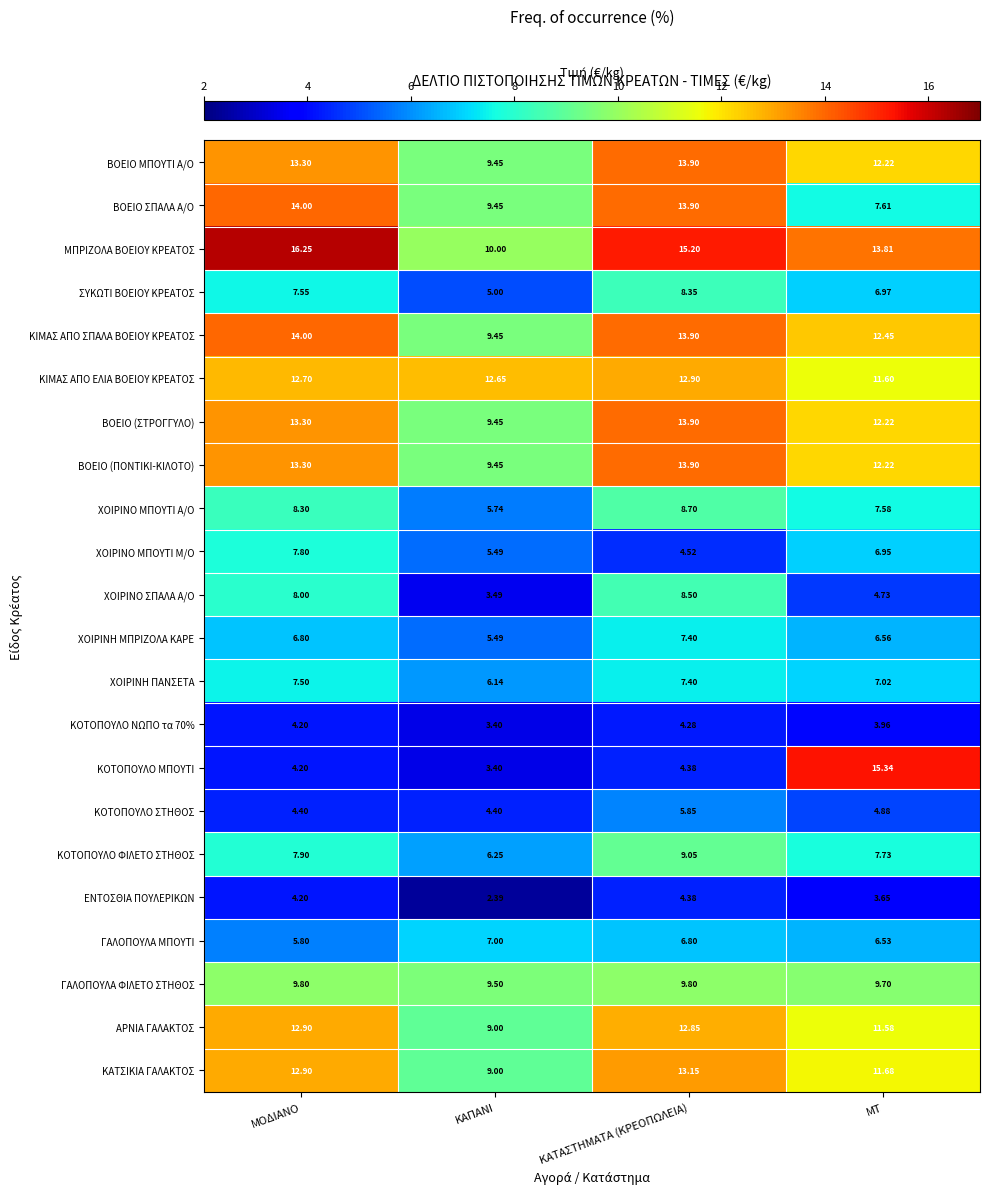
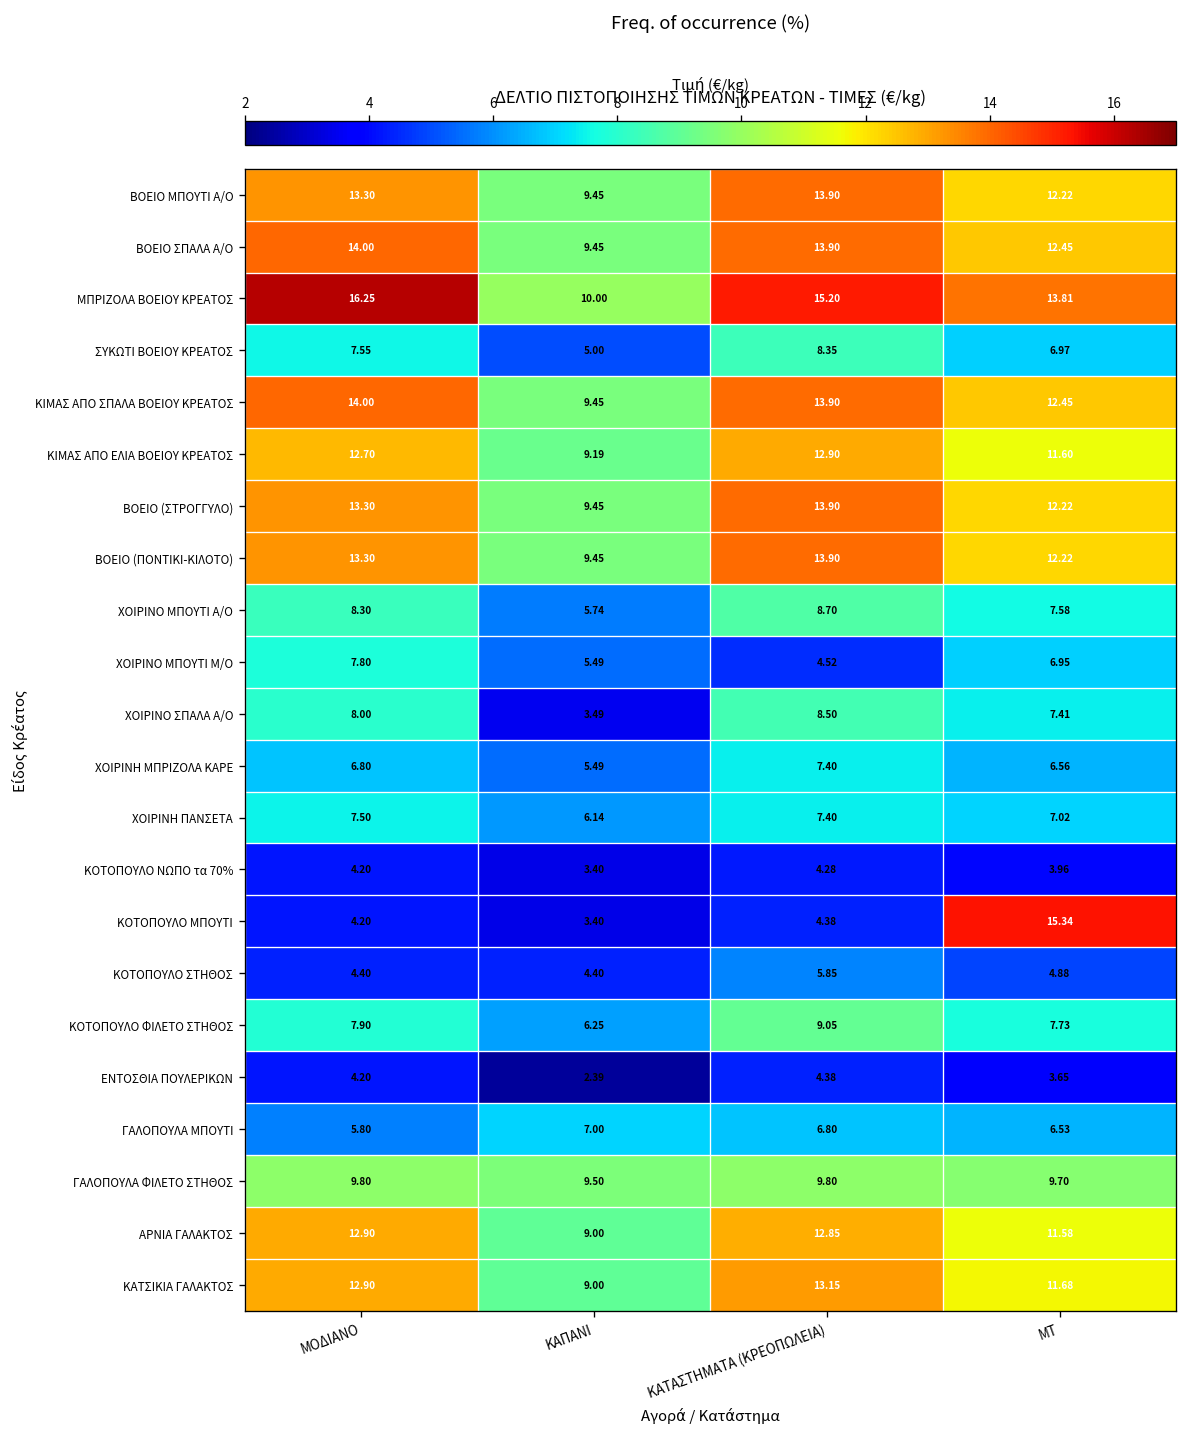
  {
    "ΒΟΕΙΟ ΜΠΟΥΤΙ Α/Ο": {
      "ΜΟΔΙΑΝΟ": 13.30,
      "ΚΑΠΑΝΙ": 9.45,
      "ΚΑΤΑΣΤΗΜΑΤΑ (ΚΡΕΟΠΩΛΕΙΑ)": 13.90,
      "ΜΤ": 12.22
    },
    "ΒΟΕΙΟ ΣΠΑΛΑ Α/Ο": {
      "ΜΟΔΙΑΝΟ": 14.00,
      "ΚΑΠΑΝΙ": 9.45,
      "ΚΑΤΑΣΤΗΜΑΤΑ (ΚΡΕΟΠΩΛΕΙΑ)": 13.90,
-     "ΜΤ": 7.61
+     "ΜΤ": 12.45
    },
    "ΜΠΡΙΖΟΛΑ ΒΟΕΙΟΥ ΚΡΕΑΤΟΣ": {
      "ΜΟΔΙΑΝΟ": 16.25,
      "ΚΑΠΑΝΙ": 10.00,
      "ΚΑΤΑΣΤΗΜΑΤΑ (ΚΡΕΟΠΩΛΕΙΑ)": 15.20,
      "ΜΤ": 13.81
    },
    "ΣΥΚΩΤΙ ΒΟΕΙΟΥ ΚΡΕΑΤΟΣ": {
      "ΜΟΔΙΑΝΟ": 7.55,
      "ΚΑΠΑΝΙ": 5.00,
      "ΚΑΤΑΣΤΗΜΑΤΑ (ΚΡΕΟΠΩΛΕΙΑ)": 8.35,
      "ΜΤ": 6.97
    },
    "ΚΙΜΑΣ ΑΠΟ ΣΠΑΛΑ ΒΟΕΙΟΥ ΚΡΕΑΤΟΣ": {
      "ΜΟΔΙΑΝΟ": 14.00,
      "ΚΑΠΑΝΙ": 9.45,
      "ΚΑΤΑΣΤΗΜΑΤΑ (ΚΡΕΟΠΩΛΕΙΑ)": 13.90,
      "ΜΤ": 12.45
    },
    "ΚΙΜΑΣ ΑΠO ΕΛΙΑ ΒΟΕΙΟΥ ΚΡΕΑΤΟΣ": {
      "ΜΟΔΙΑΝΟ": 12.70,
-     "ΚΑΠΑΝΙ": 12.65,
+     "ΚΑΠΑΝΙ": 9.19,
      "ΚΑΤΑΣΤΗΜΑΤΑ (ΚΡΕΟΠΩΛΕΙΑ)": 12.90,
      "ΜΤ": 11.60
    },
    "ΒΟΕΙΟ (ΣΤΡΟΓΓΥΛΟ)": {
      "ΜΟΔΙΑΝΟ": 13.30,
      "ΚΑΠΑΝΙ": 9.45,
      "ΚΑΤΑΣΤΗΜΑΤΑ (ΚΡΕΟΠΩΛΕΙΑ)": 13.90,
      "ΜΤ": 12.22
    },
    "ΒΟΕΙΟ (ΠΟΝΤΙΚΙ-ΚΙΛΟΤΟ)": {
      "ΜΟΔΙΑΝΟ": 13.30,
      "ΚΑΠΑΝΙ": 9.45,
      "ΚΑΤΑΣΤΗΜΑΤΑ (ΚΡΕΟΠΩΛΕΙΑ)": 13.90,
      "ΜΤ": 12.22
    },
    "ΧΟΙΡΙΝΟ ΜΠΟΥΤΙ Α/Ο": {
      "ΜΟΔΙΑΝΟ": 8.30,
      "ΚΑΠΑΝΙ": 5.74,
      "ΚΑΤΑΣΤΗΜΑΤΑ (ΚΡΕΟΠΩΛΕΙΑ)": 8.70,
      "ΜΤ": 7.58
    },
    "ΧΟΙΡΙΝΟ ΜΠΟΥΤΙ Μ/Ο": {
      "ΜΟΔΙΑΝΟ": 7.80,
      "ΚΑΠΑΝΙ": 5.49,
      "ΚΑΤΑΣΤΗΜΑΤΑ (ΚΡΕΟΠΩΛΕΙΑ)": 4.52,
      "ΜΤ": 6.95
    },
    "ΧΟΙΡΙΝΟ ΣΠΑΛΑ Α/Ο": {
      "ΜΟΔΙΑΝΟ": 8.00,
      "ΚΑΠΑΝΙ": 3.49,
      "ΚΑΤΑΣΤΗΜΑΤΑ (ΚΡΕΟΠΩΛΕΙΑ)": 8.50,
-     "ΜΤ": 4.73
+     "ΜΤ": 7.41
    },
    "ΧΟΙΡΙΝΗ ΜΠΡΙΖΟΛΑ ΚΑΡΕ": {
      "ΜΟΔΙΑΝΟ": 6.80,
      "ΚΑΠΑΝΙ": 5.49,
      "ΚΑΤΑΣΤΗΜΑΤΑ (ΚΡΕΟΠΩΛΕΙΑ)": 7.40,
      "ΜΤ": 6.56
    },
    "ΧΟΙΡΙΝΗ ΠΑΝΣΕΤΑ": {
      "ΜΟΔΙΑΝΟ": 7.50,
      "ΚΑΠΑΝΙ": 6.14,
      "ΚΑΤΑΣΤΗΜΑΤΑ (ΚΡΕΟΠΩΛΕΙΑ)": 7.40,
      "ΜΤ": 7.02
    },
    "ΚΟΤΟΠΟΥΛΟ ΝΩΠΟ τα 70%": {
      "ΜΟΔΙΑΝΟ": 4.20,
      "ΚΑΠΑΝΙ": 3.40,
      "ΚΑΤΑΣΤΗΜΑΤΑ (ΚΡΕΟΠΩΛΕΙΑ)": 4.28,
      "ΜΤ": 3.96
    },
    "ΚΟΤΟΠΟΥΛΟ ΜΠΟΥΤΙ": {
      "ΜΟΔΙΑΝΟ": 4.20,
      "ΚΑΠΑΝΙ": 3.40,
      "ΚΑΤΑΣΤΗΜΑΤΑ (ΚΡΕΟΠΩΛΕΙΑ)": 4.38,
      "ΜΤ": 15.34
    },
    "ΚΟΤΟΠΟΥΛΟ ΣΤΗΘΟΣ": {
      "ΜΟΔΙΑΝΟ": 4.40,
      "ΚΑΠΑΝΙ": 4.40,
      "ΚΑΤΑΣΤΗΜΑΤΑ (ΚΡΕΟΠΩΛΕΙΑ)": 5.85,
      "ΜΤ": 4.88
    },
    "ΚΟΤΟΠΟΥΛΟ ΦΙΛΕΤΟ ΣΤΗΘΟΣ": {
      "ΜΟΔΙΑΝΟ": 7.90,
      "ΚΑΠΑΝΙ": 6.25,
      "ΚΑΤΑΣΤΗΜΑΤΑ (ΚΡΕΟΠΩΛΕΙΑ)": 9.05,
      "ΜΤ": 7.73
    },
    "ΕΝΤΟΣΘΙΑ ΠΟΥΛΕΡΙΚΩΝ": {
      "ΜΟΔΙΑΝΟ": 4.20,
      "ΚΑΠΑΝΙ": 2.39,
      "ΚΑΤΑΣΤΗΜΑΤΑ (ΚΡΕΟΠΩΛΕΙΑ)": 4.38,
      "ΜΤ": 3.65
    },
    "ΓΑΛΟΠΟΥΛΑ ΜΠΟΥΤΙ": {
      "ΜΟΔΙΑΝΟ": 5.80,
      "ΚΑΠΑΝΙ": 7.00,
      "ΚΑΤΑΣΤΗΜΑΤΑ (ΚΡΕΟΠΩΛΕΙΑ)": 6.80,
      "ΜΤ": 6.53
    },
    "ΓΑΛΟΠΟΥΛΑ ΦΙΛΕΤΟ ΣΤΗΘΟΣ": {
      "ΜΟΔΙΑΝΟ": 9.80,
      "ΚΑΠΑΝΙ": 9.50,
      "ΚΑΤΑΣΤΗΜΑΤΑ (ΚΡΕΟΠΩΛΕΙΑ)": 9.80,
      "ΜΤ": 9.70
    },
    "ΑΡΝΙΑ ΓΑΛΑΚΤΟΣ": {
      "ΜΟΔΙΑΝΟ": 12.90,
      "ΚΑΠΑΝΙ": 9.00,
      "ΚΑΤΑΣΤΗΜΑΤΑ (ΚΡΕΟΠΩΛΕΙΑ)": 12.85,
      "ΜΤ": 11.58
    },
    "ΚΑΤΣΙΚΙΑ ΓΑΛΑΚΤΟΣ": {
      "ΜΟΔΙΑΝΟ": 12.90,
      "ΚΑΠΑΝΙ": 9.00,
      "ΚΑΤΑΣΤΗΜΑΤΑ (ΚΡΕΟΠΩΛΕΙΑ)": 13.15,
      "ΜΤ": 11.68
    }
  }
